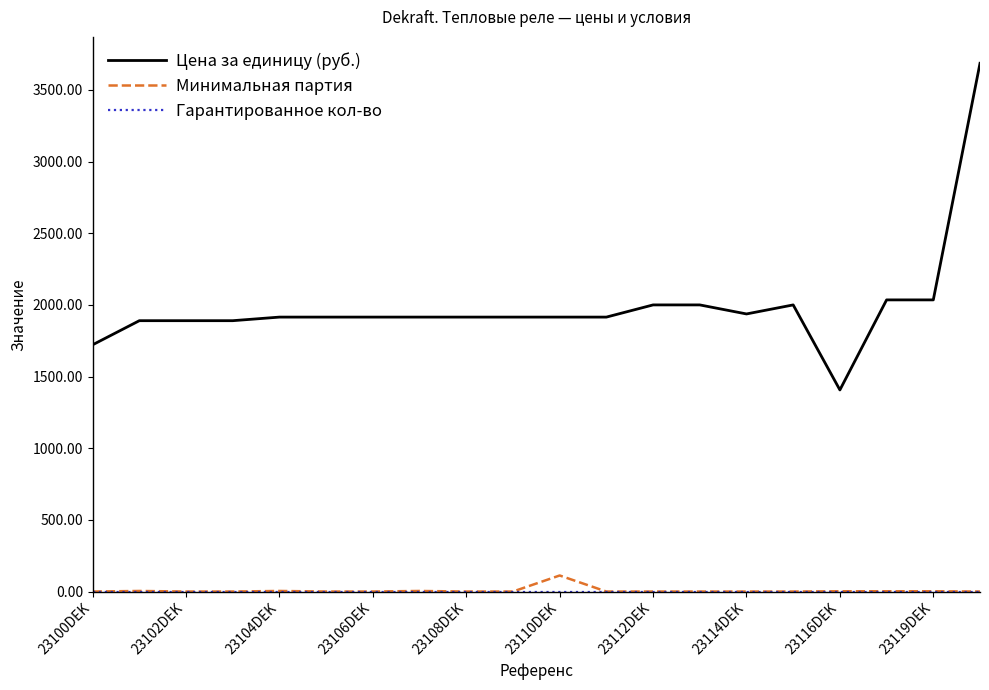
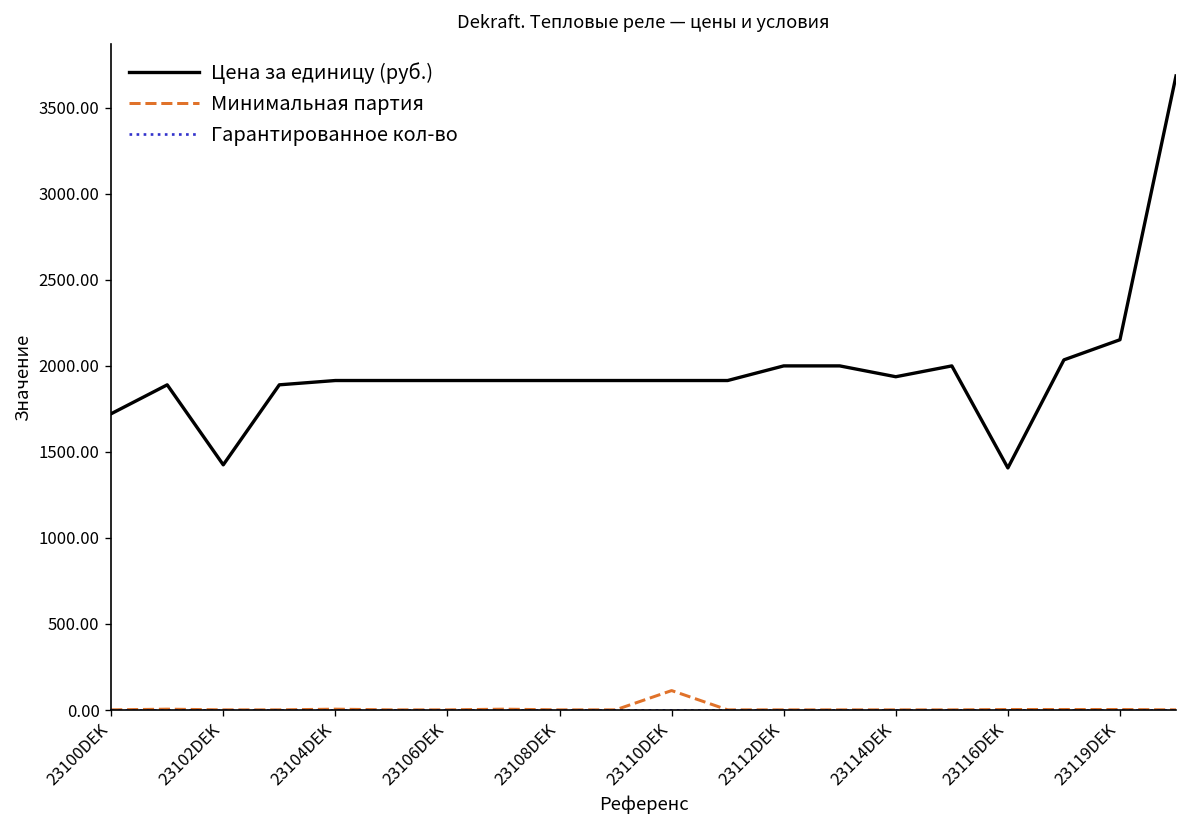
  {
    "Цена за единицу (руб.)": {
      "23100DEK": 1720,
-     "23102DEK": 1890,
+     "23102DEK": 1430,
      "23104DEK": 1920,
      "23106DEK": 1920,
      "23108DEK": 1920,
      "23110DEK": 1920,
      "23112DEK": 2000,
      "23114DEK": 1940,
      "23116DEK": 1410,
-     "23119DEK": 2040
+     "23119DEK": 2150
    },
    "Минимальная партия": {
      "23110DEK": 110
    },
    "Гарантированное кол-во": {
      "23110DEK": 0
    }
  }
